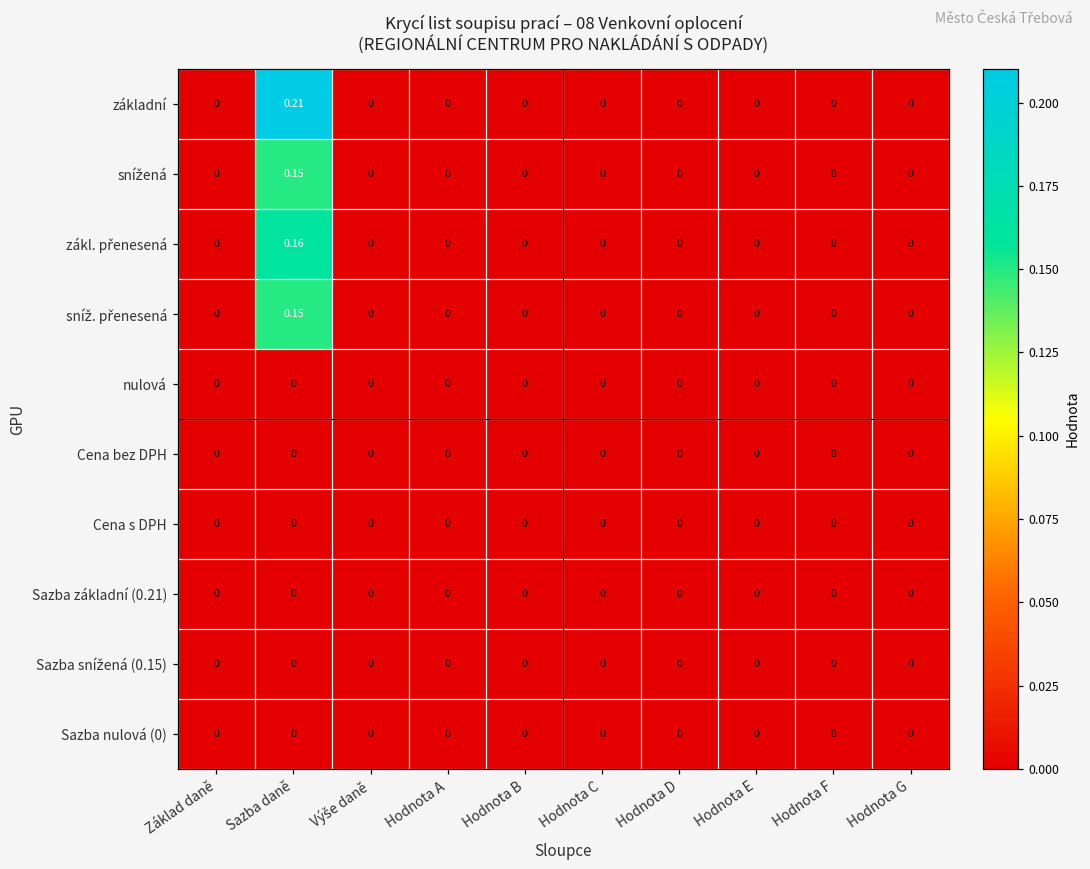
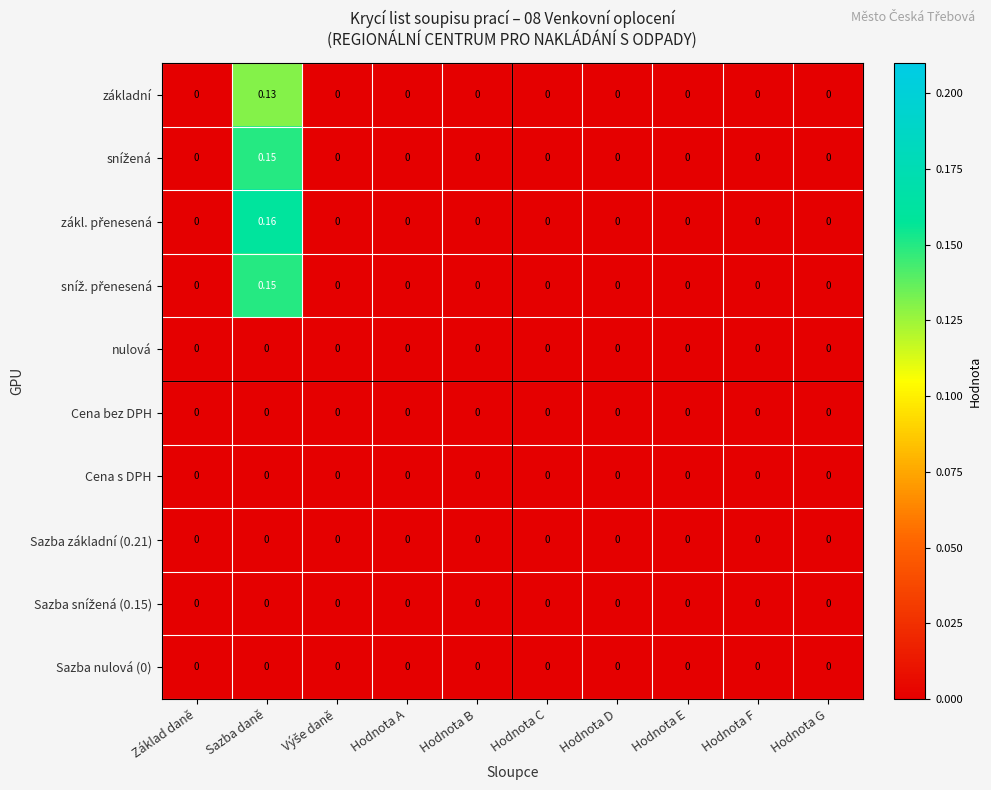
  {
    "základní": {
      "Základ daně": 0,
-     "Sazba daně": 0.21,
+     "Sazba daně": 0.13,
      "Výše daně": 0,
      "Hodnota A": 0,
      "Hodnota B": 0,
      "Hodnota C": 0,
      "Hodnota D": 0,
      "Hodnota E": 0,
      "Hodnota F": 0,
      "Hodnota G": 0
    },
    "snížená": {
      "Základ daně": 0,
      "Sazba daně": 0.15,
      "Výše daně": 0,
      "Hodnota A": 0,
      "Hodnota B": 0,
      "Hodnota C": 0,
      "Hodnota D": 0,
      "Hodnota E": 0,
      "Hodnota F": 0,
      "Hodnota G": 0
    },
    "zákl. přenesená": {
      "Základ daně": 0,
      "Sazba daně": 0.16,
      "Výše daně": 0,
      "Hodnota A": 0,
      "Hodnota B": 0,
      "Hodnota C": 0,
      "Hodnota D": 0,
      "Hodnota E": 0,
      "Hodnota F": 0,
      "Hodnota G": 0
    },
    "sníž. přenesená": {
      "Základ daně": 0,
      "Sazba daně": 0.15,
      "Výše daně": 0,
      "Hodnota A": 0,
      "Hodnota B": 0,
      "Hodnota C": 0,
      "Hodnota D": 0,
      "Hodnota E": 0,
      "Hodnota F": 0,
      "Hodnota G": 0
    },
    "nulová": {
      "Základ daně": 0,
      "Sazba daně": 0,
      "Výše daně": 0,
      "Hodnota A": 0,
      "Hodnota B": 0,
      "Hodnota C": 0,
      "Hodnota D": 0,
      "Hodnota E": 0,
      "Hodnota F": 0,
      "Hodnota G": 0
    },
    "Cena bez DPH": {
      "Základ daně": 0,
      "Sazba daně": 0,
      "Výše daně": 0,
      "Hodnota A": 0,
      "Hodnota B": 0,
      "Hodnota C": 0,
      "Hodnota D": 0,
      "Hodnota E": 0,
      "Hodnota F": 0,
      "Hodnota G": 0
    },
    "Cena s DPH": {
      "Základ daně": 0,
      "Sazba daně": 0,
      "Výše daně": 0,
      "Hodnota A": 0,
      "Hodnota B": 0,
      "Hodnota C": 0,
      "Hodnota D": 0,
      "Hodnota E": 0,
      "Hodnota F": 0,
      "Hodnota G": 0
    },
    "Sazba základní (0.21)": {
      "Základ daně": 0,
      "Sazba daně": 0,
      "Výše daně": 0,
      "Hodnota A": 0,
      "Hodnota B": 0,
      "Hodnota C": 0,
      "Hodnota D": 0,
      "Hodnota E": 0,
      "Hodnota F": 0,
      "Hodnota G": 0
    },
    "Sazba snížená (0.15)": {
      "Základ daně": 0,
      "Sazba daně": 0,
      "Výše daně": 0,
      "Hodnota A": 0,
      "Hodnota B": 0,
      "Hodnota C": 0,
      "Hodnota D": 0,
      "Hodnota E": 0,
      "Hodnota F": 0,
      "Hodnota G": 0
    },
    "Sazba nulová (0)": {
      "Základ daně": 0,
      "Sazba daně": 0,
      "Výše daně": 0,
      "Hodnota A": 0,
      "Hodnota B": 0,
      "Hodnota C": 0,
      "Hodnota D": 0,
      "Hodnota E": 0,
      "Hodnota F": 0,
      "Hodnota G": 0
    }
  }
